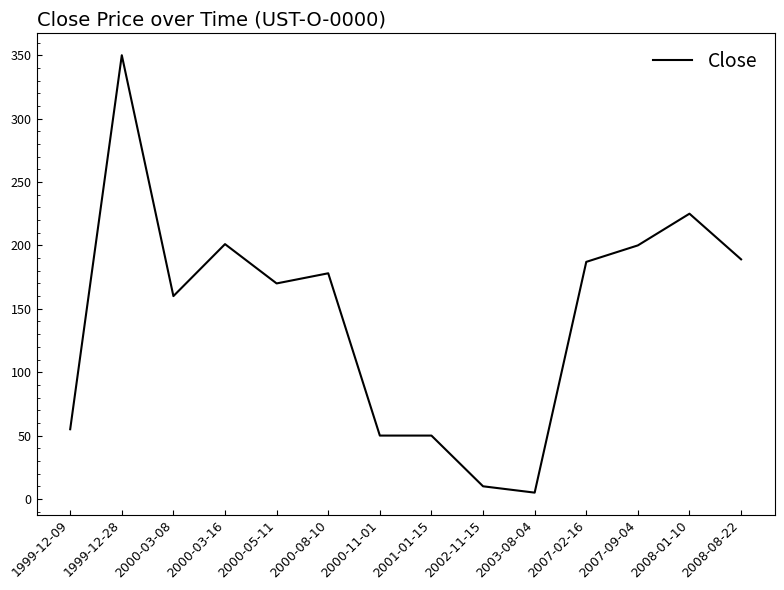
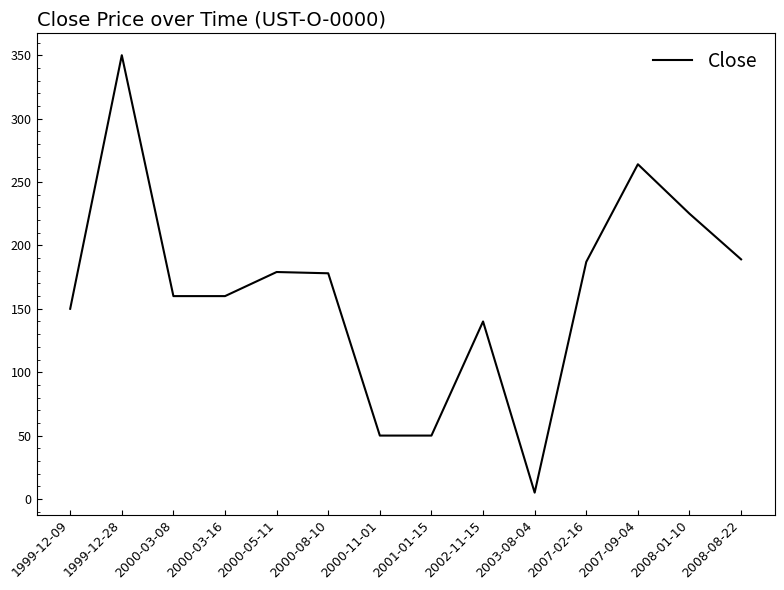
  {
-   "1999-12-09": 55,
+   "1999-12-09": 150,
    "1999-12-28": 350,
    "2000-03-08": 160,
-   "2000-03-16": 201,
-   "2000-05-11": 170,
+   "2000-03-16": 160,
+   "2000-05-11": 179,
    "2000-08-10": 178,
    "2000-11-01": 50,
    "2001-01-15": 50,
-   "2002-11-15": 10,
+   "2002-11-15": 140,
    "2003-08-04": 5,
    "2007-02-16": 187,
-   "2007-09-04": 200,
+   "2007-09-04": 264,
    "2008-01-10": 225,
    "2008-08-22": 189
  }
